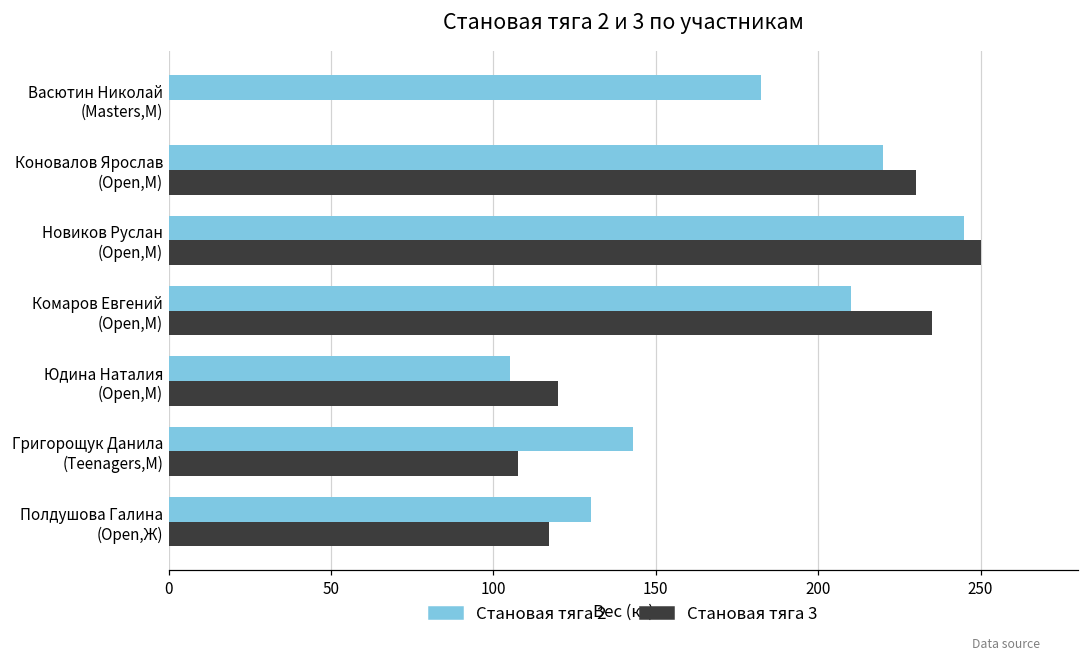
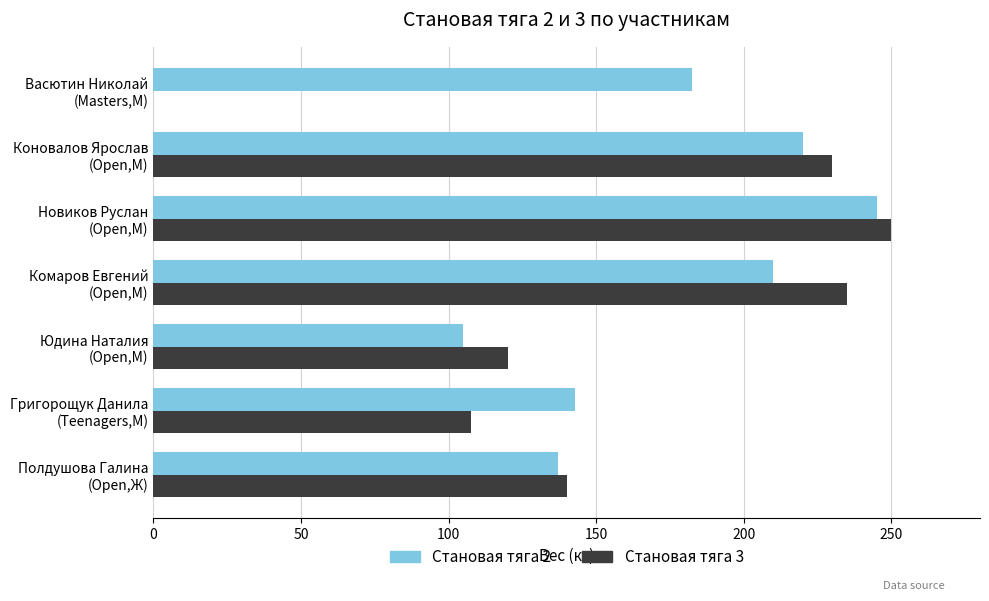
  {
    "Становая тяга 2": {
      "Васютин Николай (Masters,М)": 183,
      "Коновалов Ярослав (Open,М)": 220,
      "Новиков Руслан (Open,М)": 245,
      "Комаров Евгений (Open,М)": 210,
      "Юдина Наталия (Open,М)": 105,
      "Григорощук Данила (Teenagers,М)": 143,
-     "Полдушова Галина (Open,Ж)": 130
+     "Полдушова Галина (Open,Ж)": 137
    },
    "Становая тяга 3": {
      "Васютин Николай (Masters,М)": 0,
      "Коновалов Ярослав (Open,М)": 230,
      "Новиков Руслан (Open,М)": 250,
      "Комаров Евгений (Open,М)": 235,
      "Юдина Наталия (Open,М)": 120,
      "Григорощук Данила (Teenagers,М)": 108,
-     "Полдушова Галина (Open,Ж)": 117
+     "Полдушова Галина (Open,Ж)": 140
    }
  }
